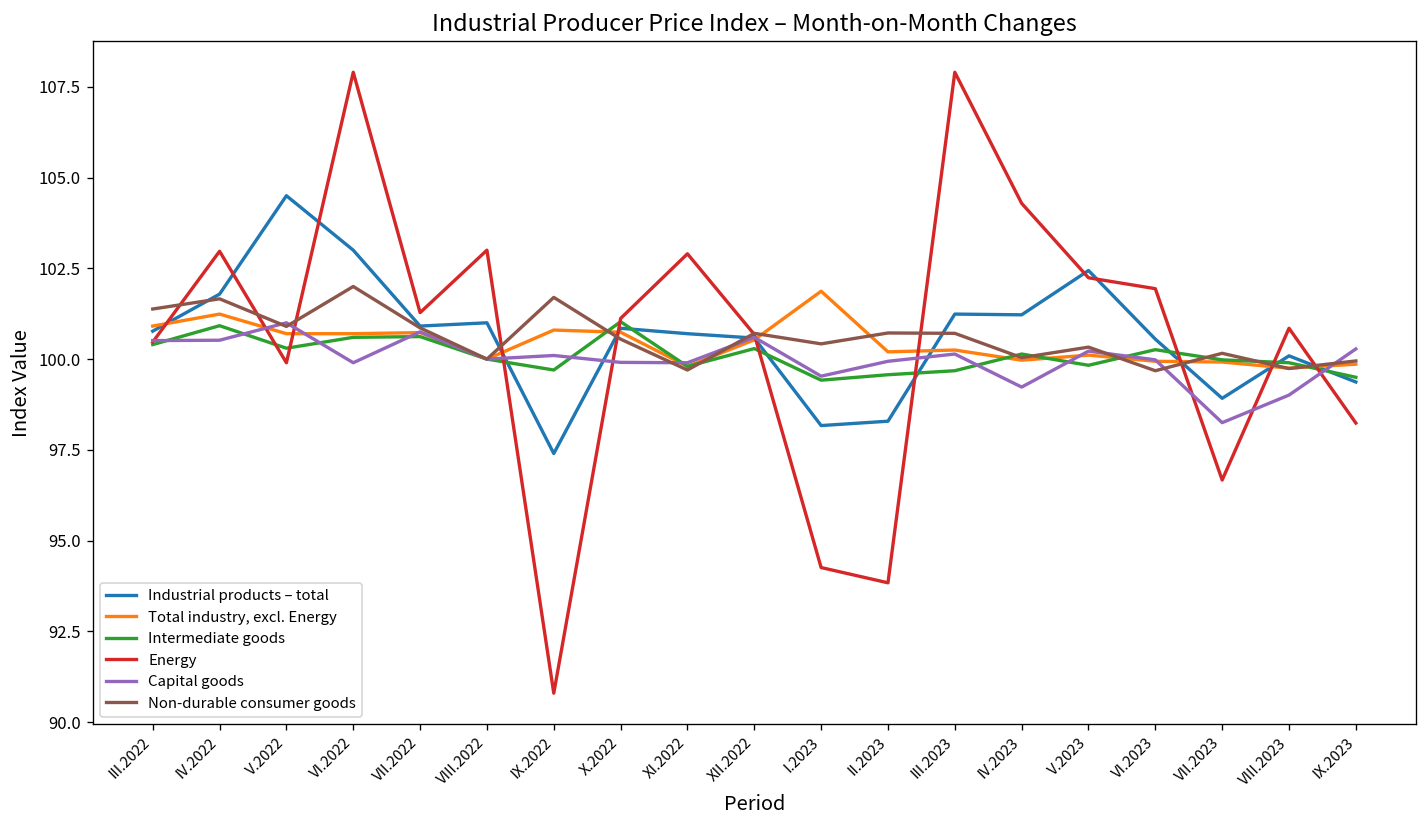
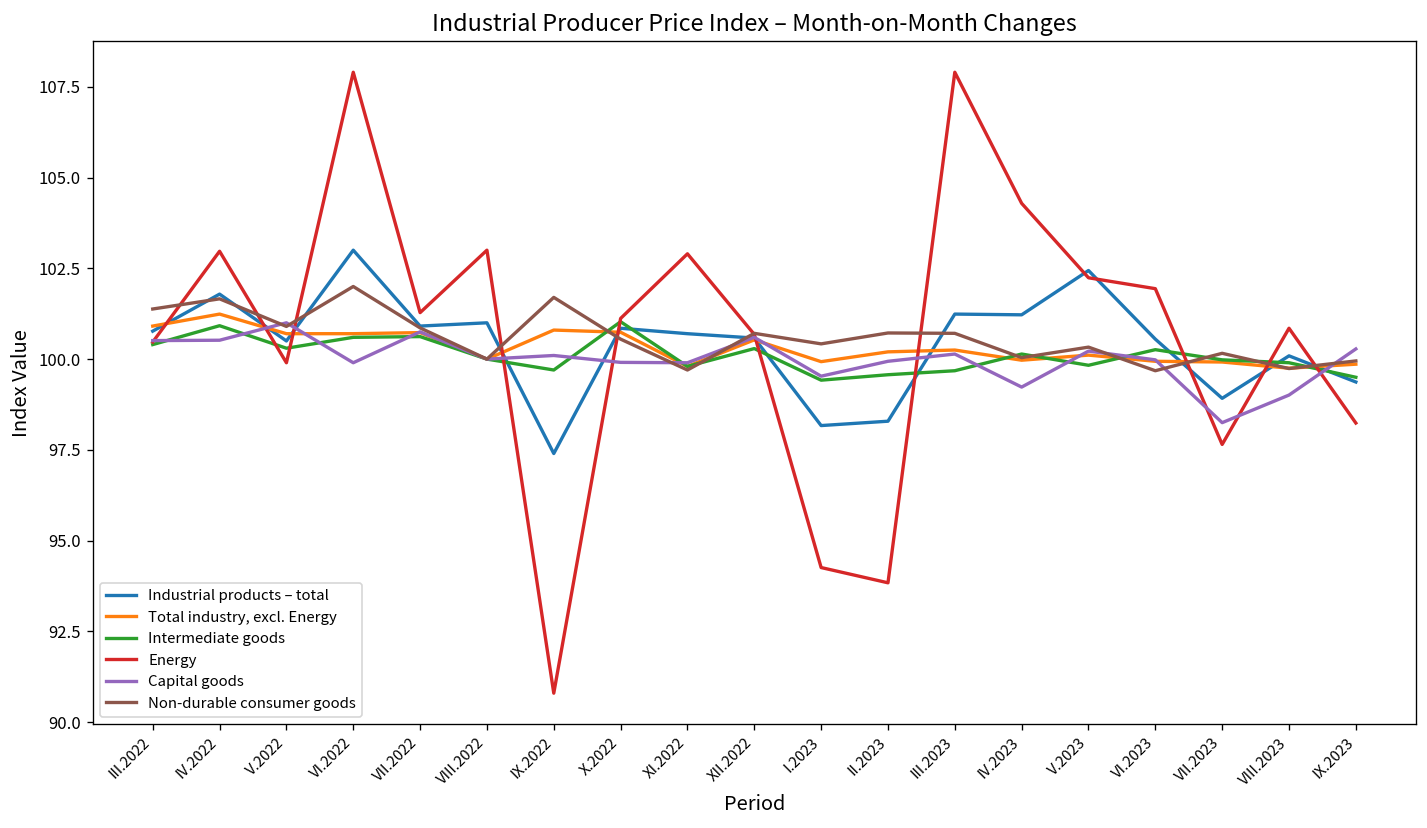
  {
    "Industrial products – total": {
      "III.2022": 100.8,
      "IV.2022": 101.8,
-     "V.2022": 104.5,
+     "V.2022": 100.5,
      "VI.2022": 103.0,
      "VIII.2022": 101.0,
      "IX.2022": 97.4,
      "X.2022": 100.9,
      "XI.2022": 100.7,
      "I.2023": 98.2,
      "II.2023": 98.3,
      "III.2023": 101.2,
      "IV.2023": 101.2,
      "V.2023": 102.4,
      "VI.2023": 100.6,
      "VII.2023": 98.9,
      "VIII.2023": 100.1,
      "IX.2023": 99.4
    },
    "Total industry, excl. Energy": {
      "III.2022": 100.9,
      "IV.2022": 101.2,
      "V.2022": 100.7,
      "VI.2022": 100.7,
      "IX.2022": 100.8,
      "X.2022": 100.7,
-     "I.2023": 101.9,
+     "I.2023": 99.9,
      "II.2023": 100.2,
      "III.2023": 100.3,
      "V.2023": 100.1,
      "IX.2023": 99.9
    },
    "Intermediate goods": {
      "IV.2022": 100.9,
      "V.2022": 100.3,
      "VI.2022": 100.6,
      "VII.2022": 100.6,
      "IX.2022": 99.7,
      "X.2022": 101.0,
      "XII.2022": 100.3,
      "I.2023": 99.4,
      "II.2023": 99.6,
      "III.2023": 99.7,
      "IV.2023": 100.1,
      "V.2023": 99.8,
      "VI.2023": 100.3,
      "VIII.2023": 99.9,
      "IX.2023": 99.5
    },
    "Energy": {
      "IV.2022": 103.0,
      "V.2022": 99.9,
      "VI.2022": 107.9,
      "VII.2022": 101.3,
      "VIII.2022": 103.0,
      "IX.2022": 90.8,
      "X.2022": 101.1,
      "XI.2022": 102.9,
      "I.2023": 94.3,
      "II.2023": 93.8,
      "III.2023": 107.9,
      "IV.2023": 104.3,
      "V.2023": 102.2,
      "VI.2023": 101.9,
-     "VII.2023": 96.7,
+     "VII.2023": 97.7,
      "VIII.2023": 100.9,
      "IX.2023": 98.2
    },
    "Capital goods": {
      "IV.2022": 100.5,
      "V.2022": 101.0,
      "VI.2022": 99.9,
      "IX.2022": 100.1,
      "X.2022": 99.9,
      "XI.2022": 99.9,
      "I.2023": 99.5,
      "II.2023": 99.9,
      "III.2023": 100.1,
      "IV.2023": 99.2,
      "V.2023": 100.2,
      "VII.2023": 98.3,
      "VIII.2023": 99.0,
      "IX.2023": 100.3
    },
    "Non-durable consumer goods": {
      "III.2022": 101.4,
      "IV.2022": 101.7,
      "V.2022": 100.9,
      "VI.2022": 102.0,
      "IX.2022": 101.7,
      "X.2022": 100.6,
      "XI.2022": 99.7,
      "I.2023": 100.4,
      "II.2023": 100.7,
      "III.2023": 100.7,
      "V.2023": 100.3,
      "VI.2023": 99.7,
      "VII.2023": 100.2,
      "IX.2023": 100.0
    }
  }
